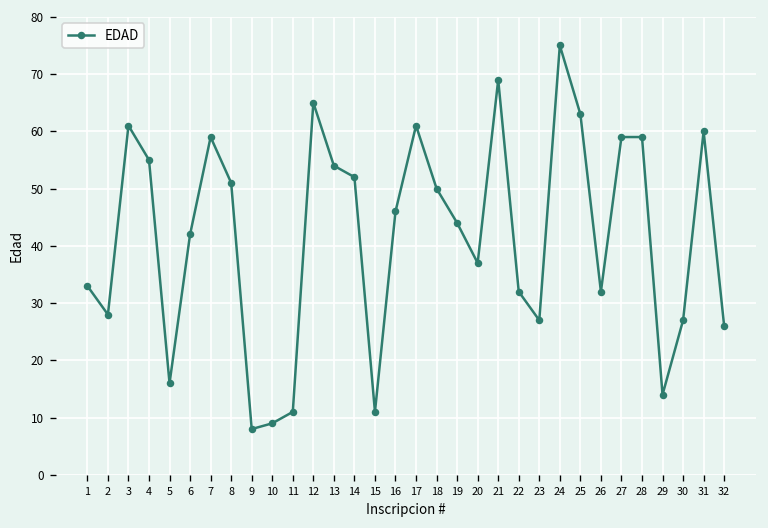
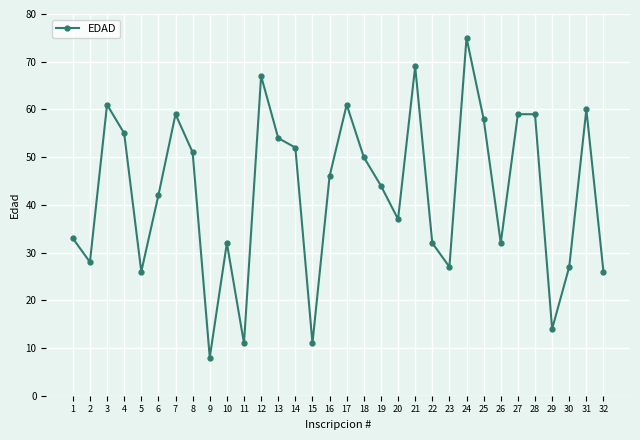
  {
    "1": 33,
    "2": 28,
    "3": 61,
    "4": 55,
-   "5": 16,
+   "5": 26,
    "6": 42,
    "7": 59,
    "8": 51,
    "9": 8,
-   "10": 9,
+   "10": 32,
    "11": 11,
-   "12": 65,
+   "12": 67,
    "13": 54,
    "14": 52,
    "15": 11,
    "16": 46,
    "17": 61,
    "18": 50,
    "19": 44,
    "20": 37,
    "21": 69,
    "22": 32,
    "23": 27,
    "24": 75,
-   "25": 63,
+   "25": 58,
    "26": 32,
    "27": 59,
    "28": 59,
    "29": 14,
    "30": 27,
    "31": 60,
    "32": 26
  }
